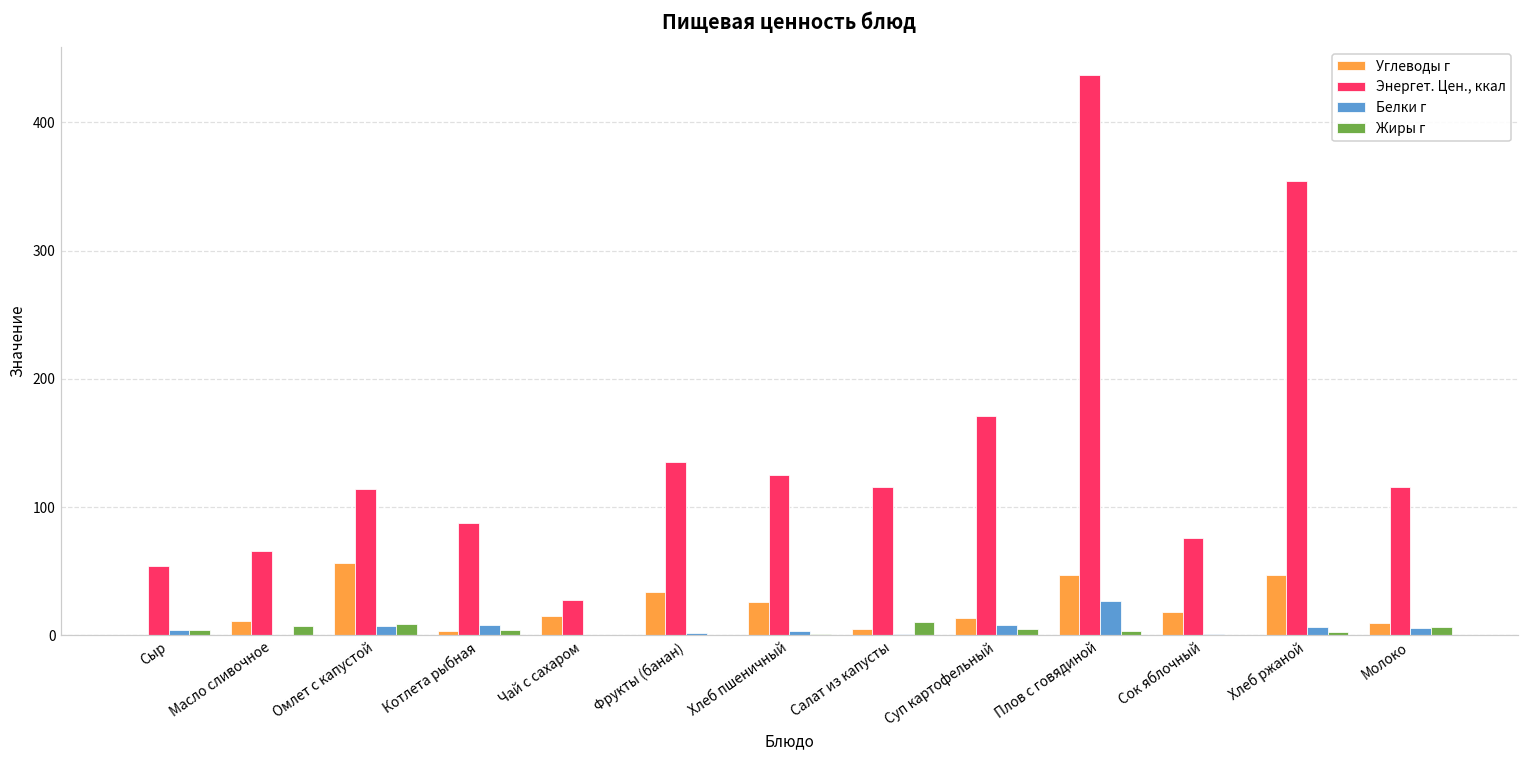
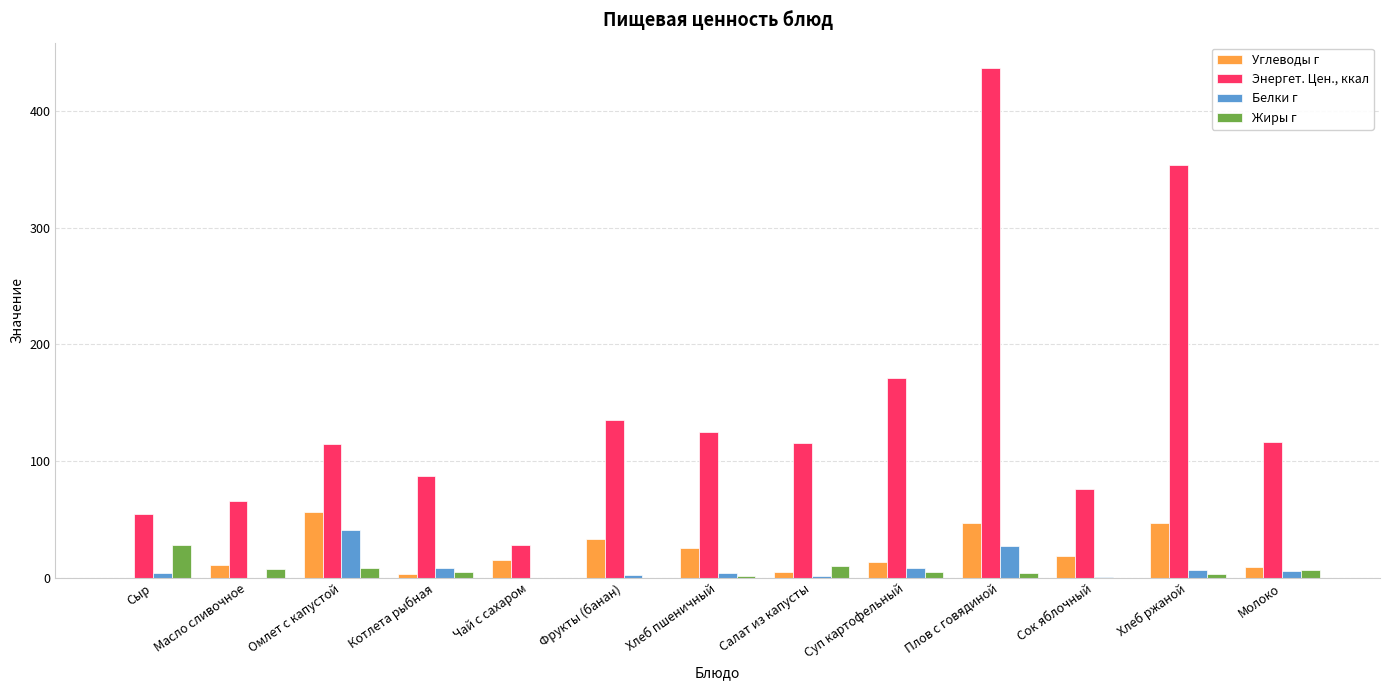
  {
    "Углеводы г": {
      "Сыр": 0,
      "Масло сливочное": 11,
      "Омлет с капустой": 56,
      "Котлета рыбная": 3,
      "Чай с сахаром": 15,
      "Фрукты (банан)": 34,
      "Хлеб пшеничный": 26,
      "Салат из капусты": 5,
      "Суп картофельный": 14,
      "Плов с говядиной": 47,
      "Сок яблочный": 18,
      "Хлеб ржаной": 47,
      "Молоко": 9
    },
    "Энергет. Цен., ккал": {
      "Сыр": 54,
      "Масло сливочное": 66,
      "Омлет с капустой": 114,
      "Котлета рыбная": 87,
      "Чай с сахаром": 28,
      "Фрукты (банан)": 136,
      "Хлеб пшеничный": 125,
      "Салат из капусты": 115,
      "Суп картофельный": 171,
      "Плов с говядиной": 437,
      "Сок яблочный": 76,
      "Хлеб ржаной": 354,
      "Молоко": 116
    },
    "Белки г": {
      "Сыр": 4,
-     "Омлет с капустой": 7,
+     "Омлет с капустой": 41,
      "Котлета рыбная": 8,
      "Фрукты (банан)": 2,
      "Хлеб пшеничный": 4,
      "Суп картофельный": 8,
      "Плов с говядиной": 27,
      "Хлеб ржаной": 7,
      "Молоко": 6
    },
    "Жиры г": {
-     "Сыр": 4,
+     "Сыр": 28,
      "Масло сливочное": 7,
      "Омлет с капустой": 9,
      "Котлета рыбная": 5,
      "Чай с сахаром": 0,
      "Фрукты (банан)": 0,
      "Салат из капусты": 10,
      "Суп картофельный": 5,
      "Плов с говядиной": 4,
      "Сок яблочный": 0,
      "Хлеб ржаной": 3,
      "Молоко": 6
    }
  }
